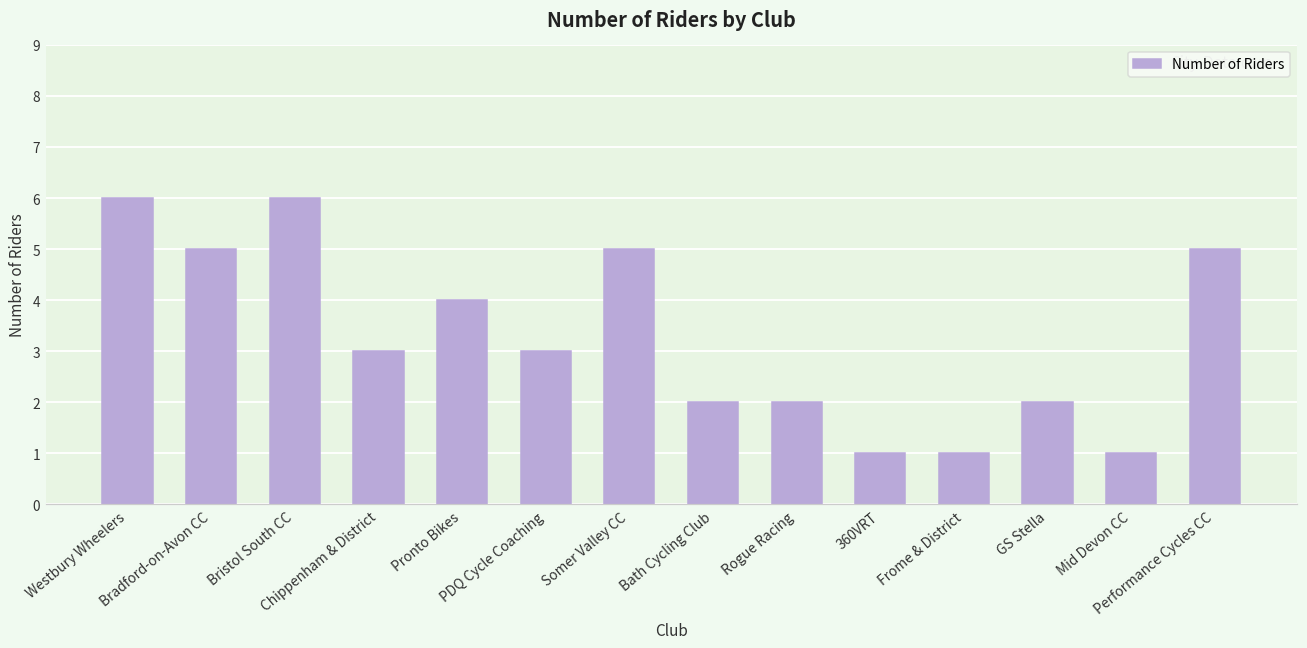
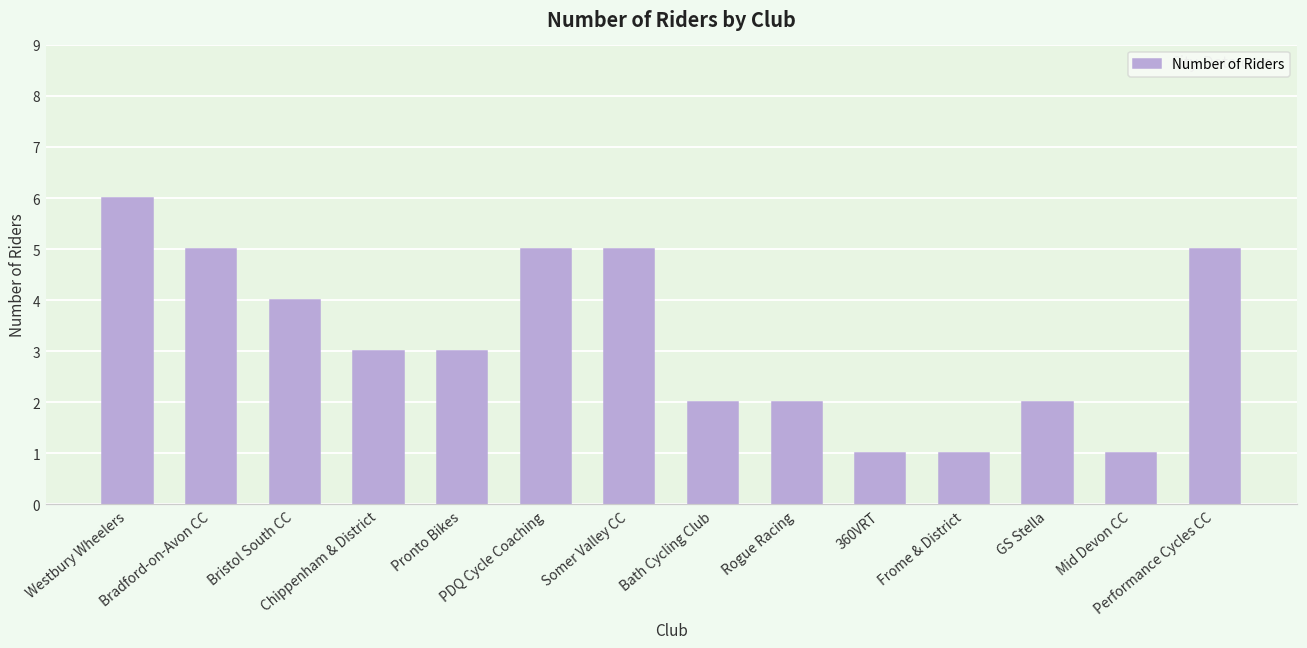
  {
    "Westbury Wheelers": 6,
    "Bradford-on-Avon CC": 5,
-   "Bristol South CC": 6,
+   "Bristol South CC": 4,
    "Chippenham & District": 3,
-   "Pronto Bikes": 4,
-   "PDQ Cycle Coaching": 3,
+   "Pronto Bikes": 3,
+   "PDQ Cycle Coaching": 5,
    "Somer Valley CC": 5,
    "Bath Cycling Club": 2,
    "Rogue Racing": 2,
    "360VRT": 1,
    "Frome & District": 1,
    "GS Stella": 2,
    "Mid Devon CC": 1,
    "Performance Cycles CC": 5
  }
